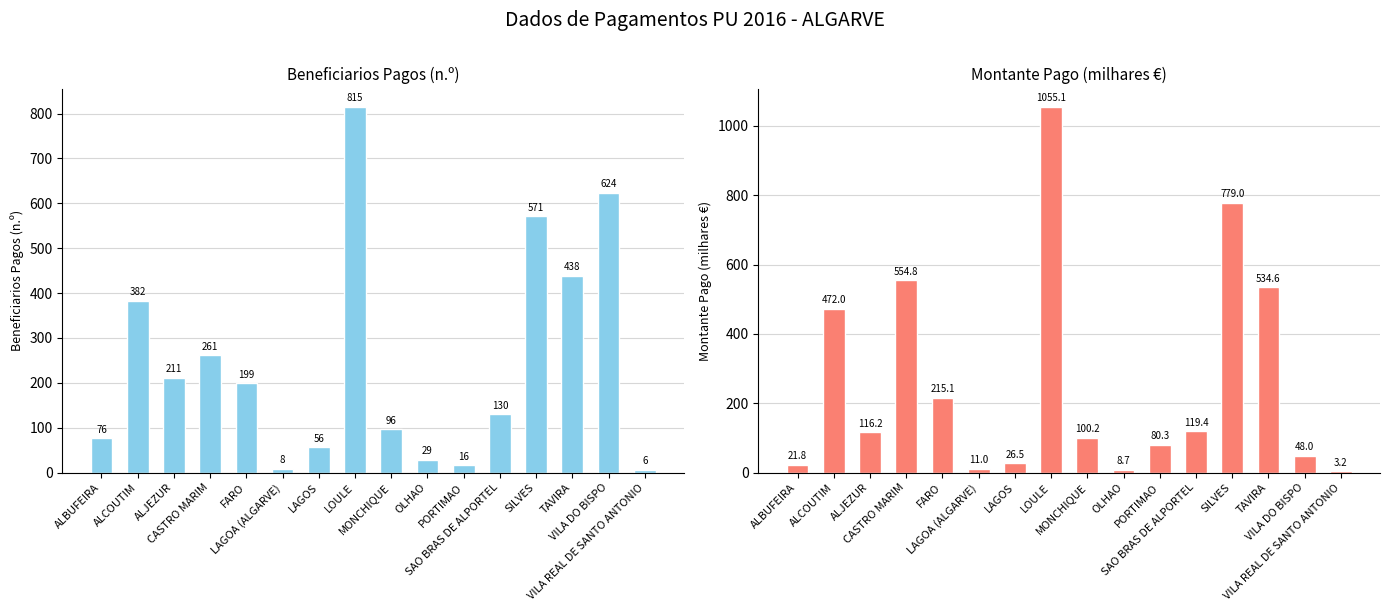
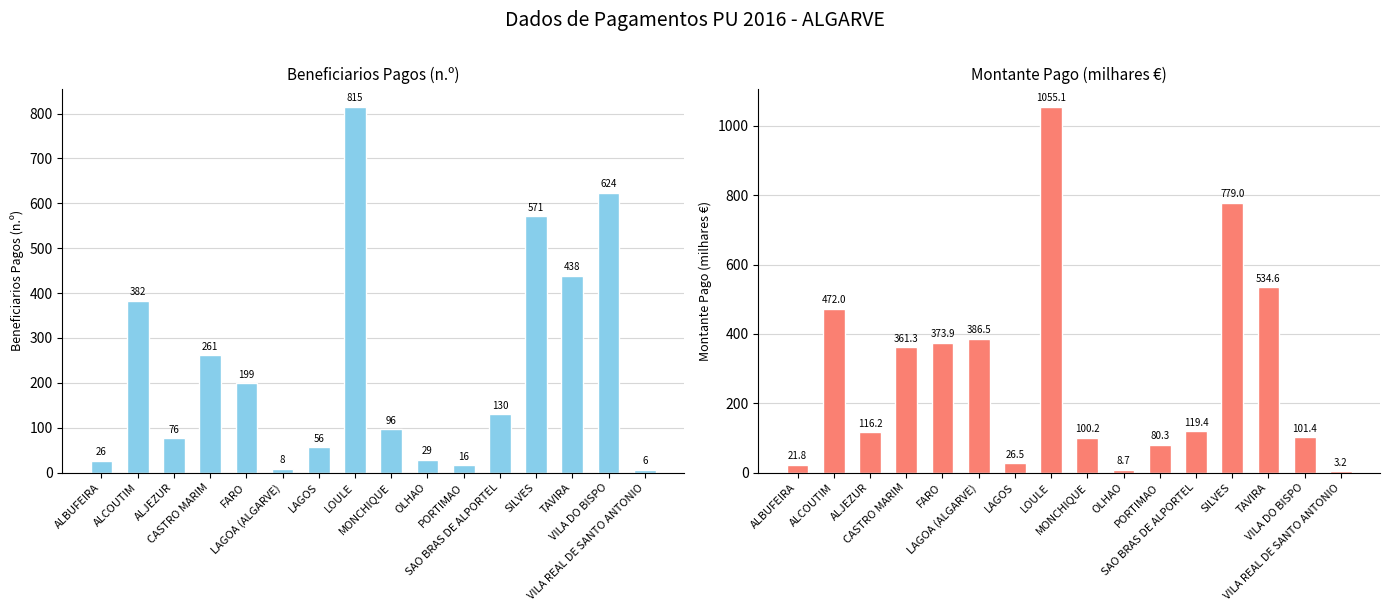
  {
    "Beneficiarios Pagos (n.º)": {
-     "ALBUFEIRA": 76,
+     "ALBUFEIRA": 26,
      "ALCOUTIM": 382,
-     "ALJEZUR": 211,
+     "ALJEZUR": 76,
      "CASTRO MARIM": 261,
      "FARO": 199,
      "LAGOA (ALGARVE)": 8,
      "LAGOS": 56,
      "LOULE": 815,
      "MONCHIQUE": 96,
      "OLHAO": 29,
      "PORTIMAO": 16,
      "SAO BRAS DE ALPORTEL": 130,
      "SILVES": 571,
      "TAVIRA": 438,
      "VILA DO BISPO": 624,
      "VILA REAL DE SANTO ANTONIO": 6
    },
    "Montante Pago (milhares €)": {
      "ALBUFEIRA": 21.8,
      "ALCOUTIM": 472.0,
      "ALJEZUR": 116.2,
-     "CASTRO MARIM": 554.8,
-     "FARO": 215.1,
-     "LAGOA (ALGARVE)": 11.0,
+     "CASTRO MARIM": 361.3,
+     "FARO": 373.9,
+     "LAGOA (ALGARVE)": 386.5,
      "LAGOS": 26.5,
      "LOULE": 1055.1,
      "MONCHIQUE": 100.2,
      "OLHAO": 8.7,
      "PORTIMAO": 80.3,
      "SAO BRAS DE ALPORTEL": 119.4,
      "SILVES": 779.0,
      "TAVIRA": 534.6,
-     "VILA DO BISPO": 48.0,
+     "VILA DO BISPO": 101.4,
      "VILA REAL DE SANTO ANTONIO": 3.2
    }
  }
